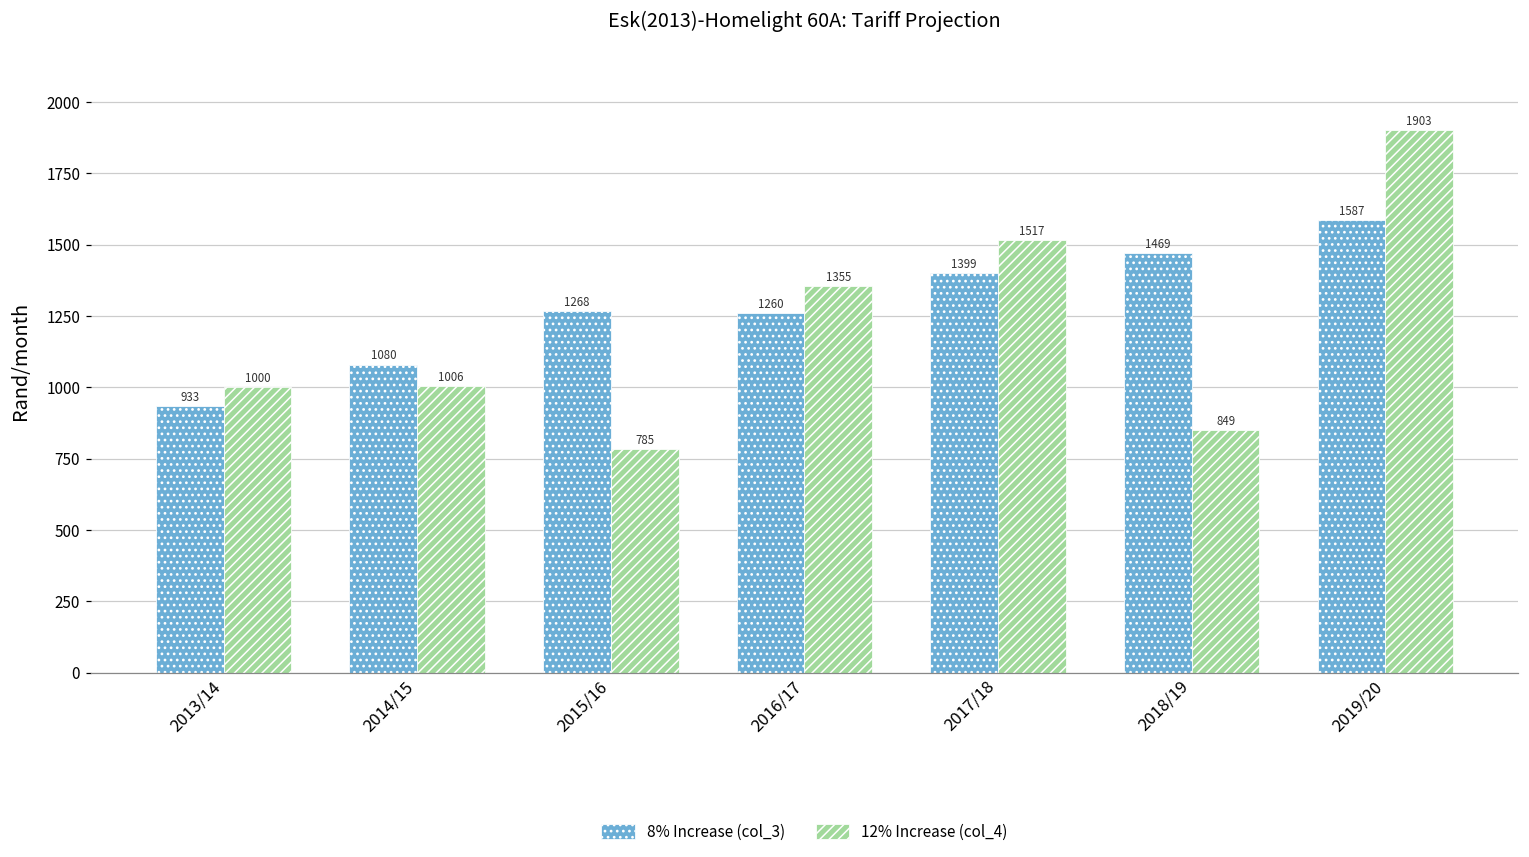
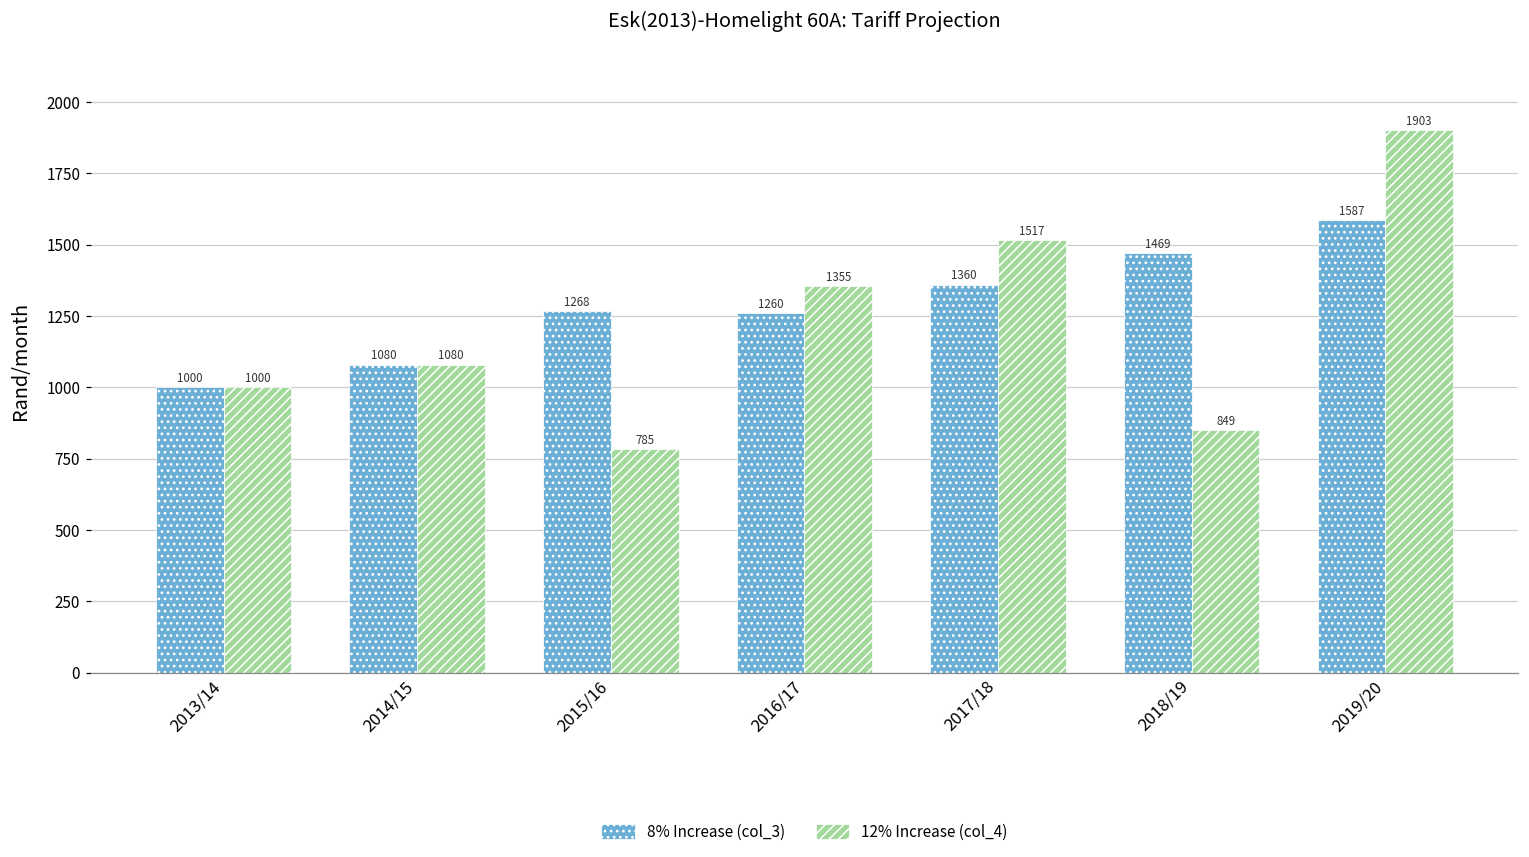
  {
    "8% Increase (col_3)": {
-     "2013/14": 933,
+     "2013/14": 1000,
      "2014/15": 1080,
      "2015/16": 1268,
      "2016/17": 1260,
-     "2017/18": 1399,
+     "2017/18": 1360,
      "2018/19": 1469,
      "2019/20": 1587
    },
    "12% Increase (col_4)": {
      "2013/14": 1000,
-     "2014/15": 1006,
+     "2014/15": 1080,
      "2015/16": 785,
      "2016/17": 1355,
      "2017/18": 1517,
      "2018/19": 849,
      "2019/20": 1903
    }
  }
